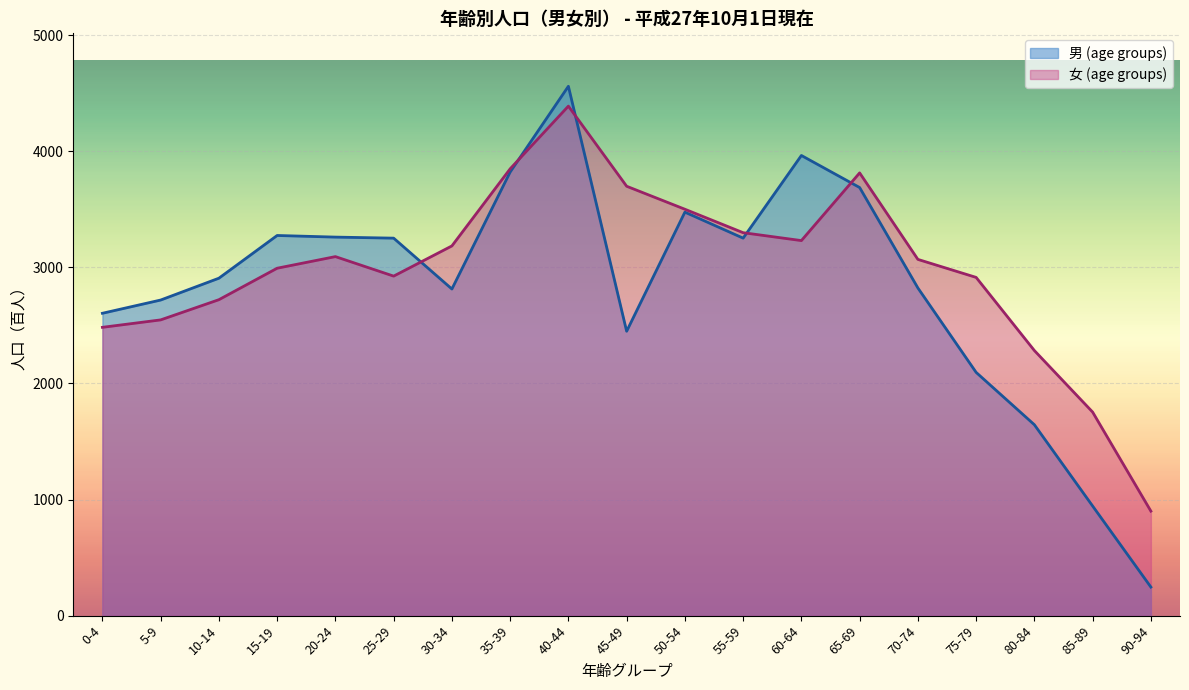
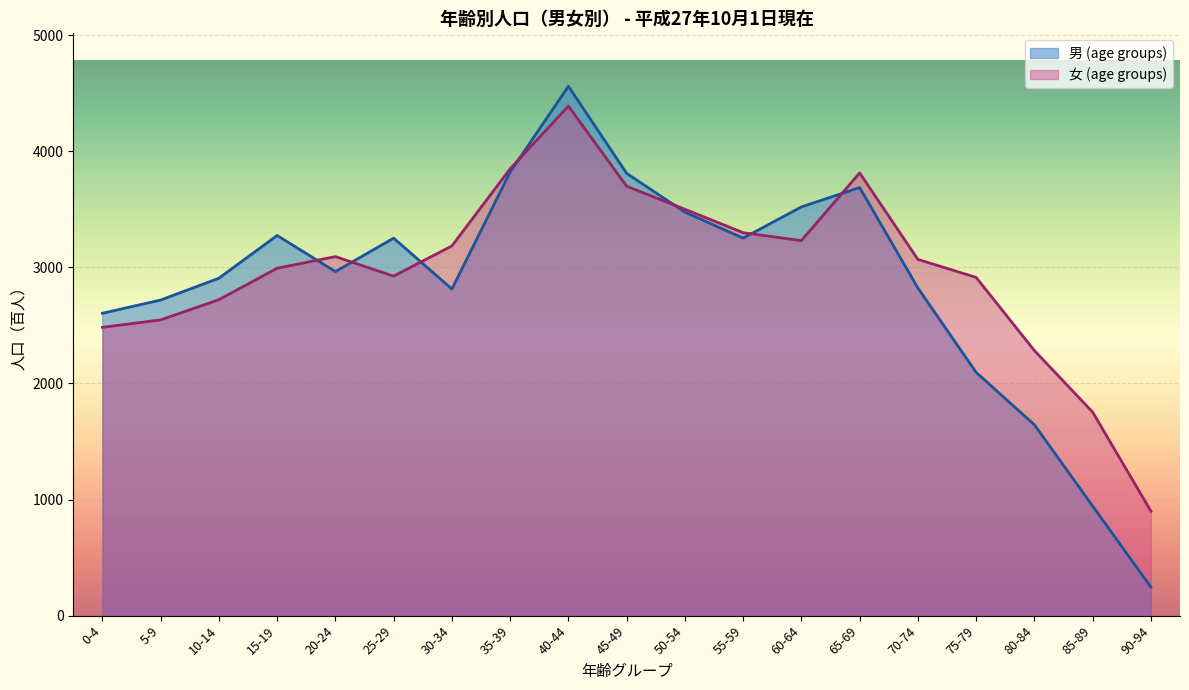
  {
    "男 (age groups)": {
      "0-4": 2600,
      "5-9": 2720,
      "10-14": 2910,
      "15-19": 3270,
-     "20-24": 3260,
+     "20-24": 2960,
      "25-29": 3250,
      "30-34": 2810,
      "35-39": 3820,
      "40-44": 4560,
-     "45-49": 2450,
+     "45-49": 3810,
      "50-54": 3480,
      "55-59": 3250,
-     "60-64": 3960,
+     "60-64": 3520,
      "65-69": 3690,
      "70-74": 2820,
      "75-79": 2100,
      "80-84": 1640,
      "85-89": 940,
      "90-94": 250
    },
    "女 (age groups)": {
      "0-4": 2480,
      "5-9": 2550,
      "10-14": 2720,
      "15-19": 2990,
      "20-24": 3090,
      "25-29": 2920,
      "30-34": 3180,
      "35-39": 3850,
      "40-44": 4390,
      "45-49": 3700,
      "50-54": 3500,
      "55-59": 3300,
      "60-64": 3230,
      "65-69": 3810,
      "70-74": 3070,
      "75-79": 2910,
      "80-84": 2280,
      "85-89": 1750,
      "90-94": 900
    }
  }
